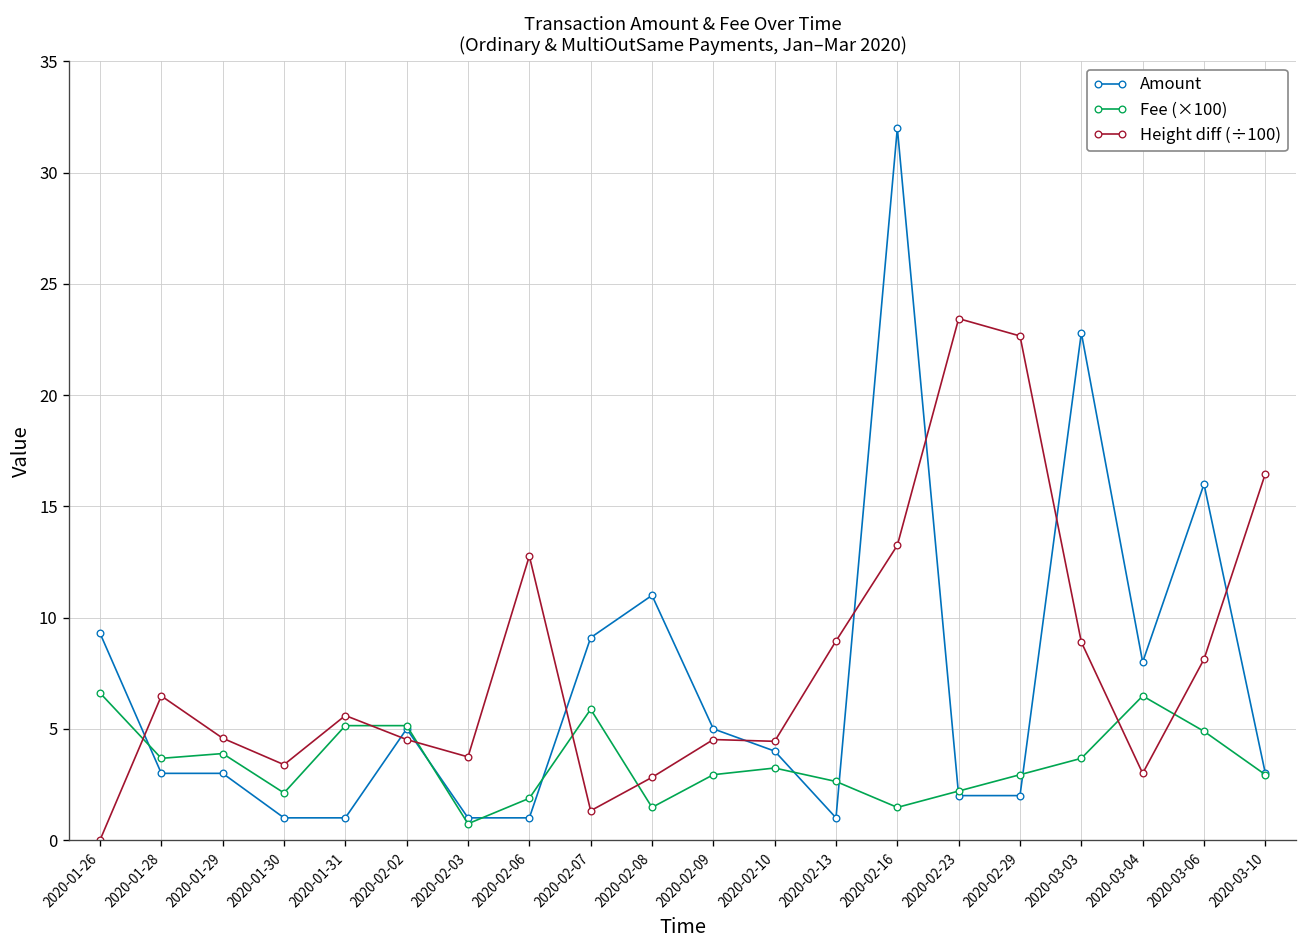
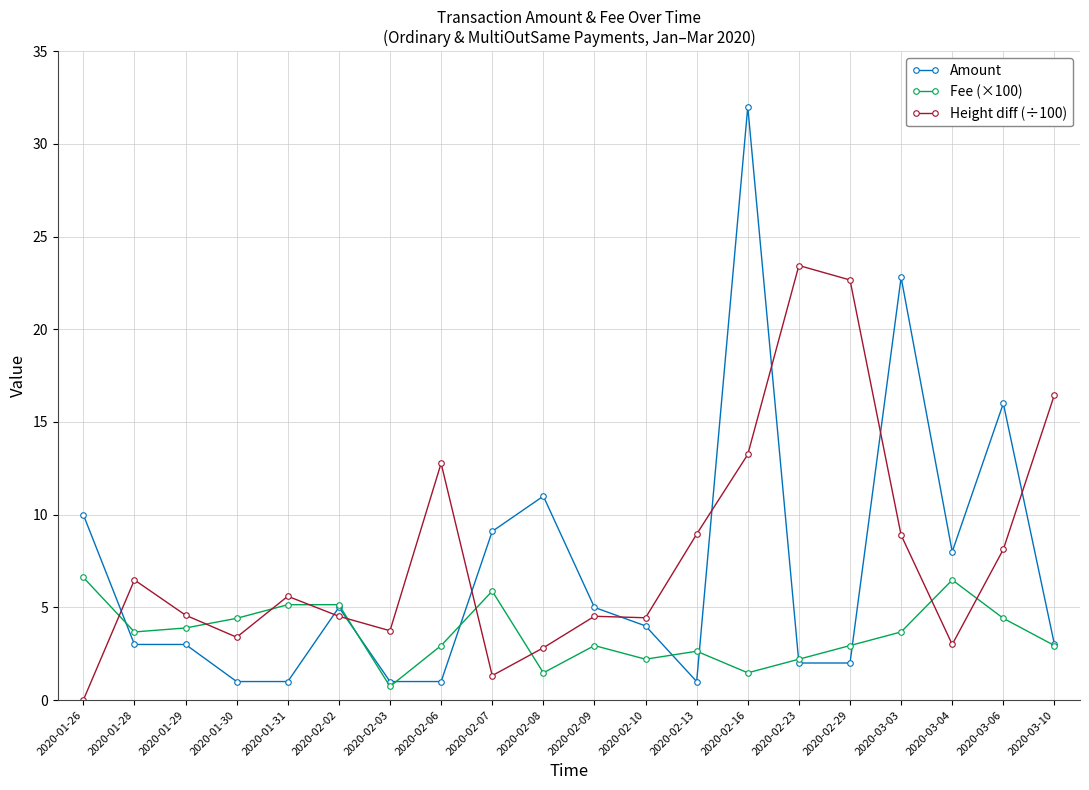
  {
    "Amount": {
-     "2020-01-26": 9.3,
+     "2020-01-26": 10.0,
      "2020-01-28": 3.0,
      "2020-01-29": 3.0,
      "2020-01-30": 1.0,
      "2020-01-31": 1.0,
      "2020-02-02": 5.0,
      "2020-02-03": 1.0,
      "2020-02-06": 1.0,
      "2020-02-07": 9.1,
      "2020-02-08": 11.0,
      "2020-02-09": 5.0,
      "2020-02-10": 4.0,
      "2020-02-13": 1.0,
      "2020-02-16": 32.0,
      "2020-02-23": 2.0,
      "2020-02-29": 2.0,
      "2020-03-03": 22.8,
      "2020-03-04": 8.0,
      "2020-03-06": 16.0
    },
    "Fee (×100)": {
      "2020-01-26": 6.6,
      "2020-01-28": 3.7,
      "2020-01-29": 3.9,
-     "2020-01-30": 2.1,
+     "2020-01-30": 4.4,
      "2020-01-31": 5.1,
      "2020-02-02": 5.1,
      "2020-02-03": 0.7,
-     "2020-02-06": 1.9,
+     "2020-02-06": 2.9,
      "2020-02-07": 5.9,
      "2020-02-08": 1.5,
      "2020-02-09": 2.9,
-     "2020-02-10": 3.2,
+     "2020-02-10": 2.2,
      "2020-02-13": 2.6,
      "2020-02-16": 1.5,
      "2020-02-23": 2.2,
      "2020-02-29": 2.9,
      "2020-03-03": 3.7,
      "2020-03-04": 6.5,
-     "2020-03-06": 4.9
+     "2020-03-06": 4.4
    },
    "Height diff (÷100)": {
      "2020-01-26": 0.0,
      "2020-01-28": 6.5,
      "2020-01-29": 4.6,
      "2020-01-30": 3.4,
      "2020-01-31": 5.6,
      "2020-02-02": 4.5,
      "2020-02-03": 3.7,
      "2020-02-06": 12.8,
      "2020-02-07": 1.3,
      "2020-02-08": 2.8,
      "2020-02-09": 4.5,
      "2020-02-10": 4.4,
      "2020-02-13": 9.0,
      "2020-02-16": 13.3,
      "2020-02-23": 23.4,
      "2020-02-29": 22.7,
      "2020-03-03": 8.9,
      "2020-03-04": 3.0,
      "2020-03-06": 8.1,
      "2020-03-10": 16.5
    }
  }
